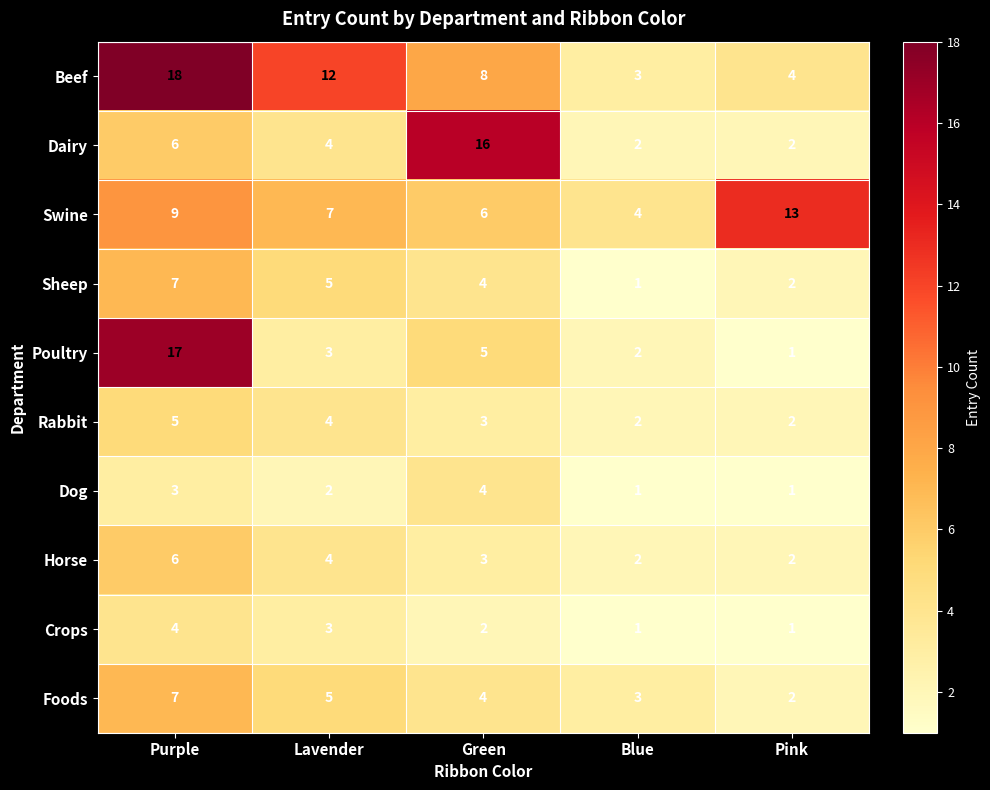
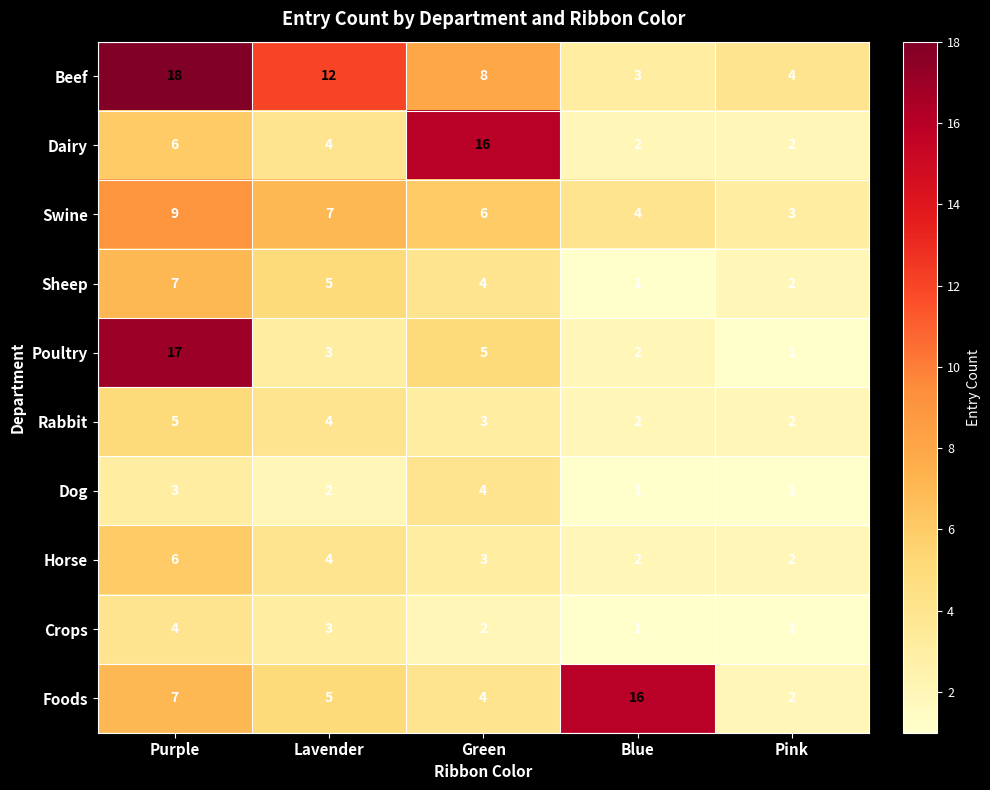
  {
    "Beef": {
      "Purple": 18,
      "Lavender": 12,
      "Green": 8,
      "Blue": 3,
      "Pink": 4
    },
    "Dairy": {
      "Purple": 6,
      "Lavender": 4,
      "Green": 16,
      "Blue": 2,
      "Pink": 2
    },
    "Swine": {
      "Purple": 9,
      "Lavender": 7,
      "Green": 6,
      "Blue": 4,
-     "Pink": 13
+     "Pink": 3
    },
    "Sheep": {
      "Purple": 7,
      "Lavender": 5,
      "Green": 4,
      "Blue": 1,
      "Pink": 2
    },
    "Poultry": {
      "Purple": 17,
      "Lavender": 3,
      "Green": 5,
      "Blue": 2,
      "Pink": 1
    },
    "Rabbit": {
      "Purple": 5,
      "Lavender": 4,
      "Green": 3,
      "Blue": 2,
      "Pink": 2
    },
    "Dog": {
      "Purple": 3,
      "Lavender": 2,
      "Green": 4,
      "Blue": 1,
      "Pink": 1
    },
    "Horse": {
      "Purple": 6,
      "Lavender": 4,
      "Green": 3,
      "Blue": 2,
      "Pink": 2
    },
    "Crops": {
      "Purple": 4,
      "Lavender": 3,
      "Green": 2,
      "Blue": 1,
      "Pink": 1
    },
    "Foods": {
      "Purple": 7,
      "Lavender": 5,
      "Green": 4,
-     "Blue": 3,
+     "Blue": 16,
      "Pink": 2
    }
  }
